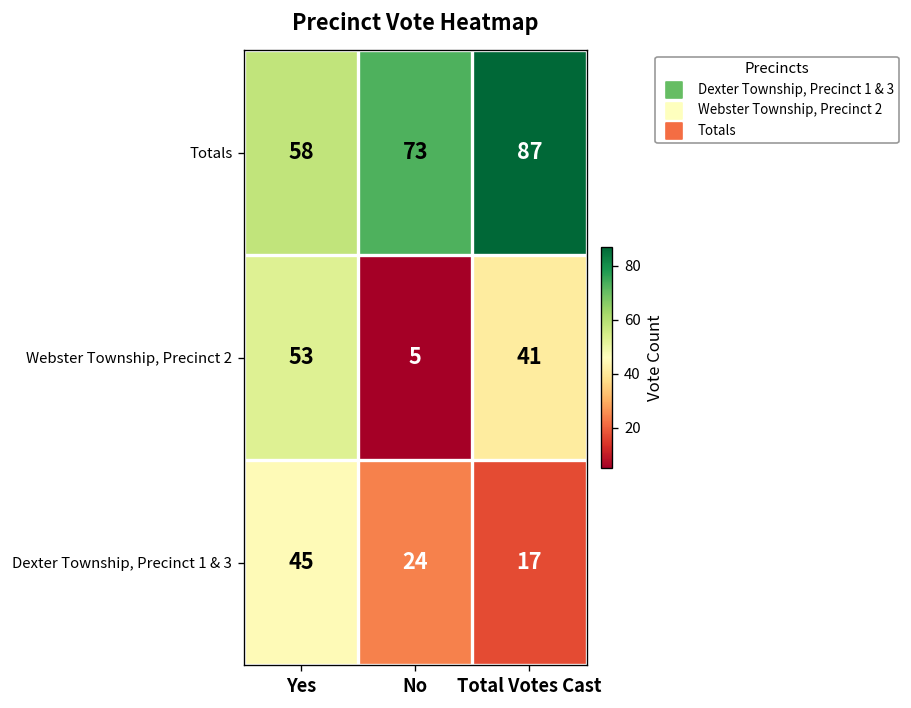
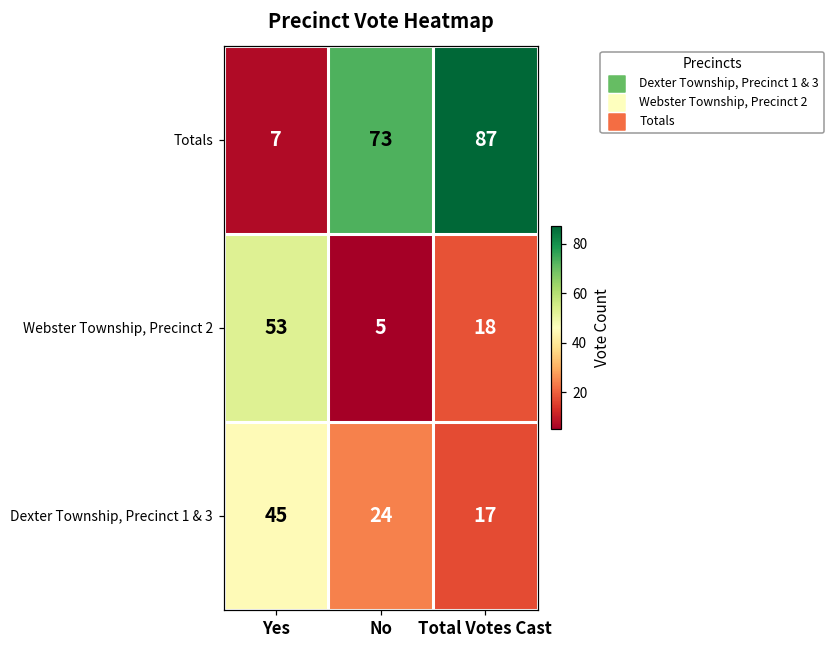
  {
    "Totals": {
-     "Yes": 58,
+     "Yes": 7,
      "No": 73,
      "Total Votes Cast": 87
    },
    "Webster Township, Precinct 2": {
      "Yes": 53,
      "No": 5,
-     "Total Votes Cast": 41
+     "Total Votes Cast": 18
    },
    "Dexter Township, Precinct 1 & 3": {
      "Yes": 45,
      "No": 24,
      "Total Votes Cast": 17
    }
  }
